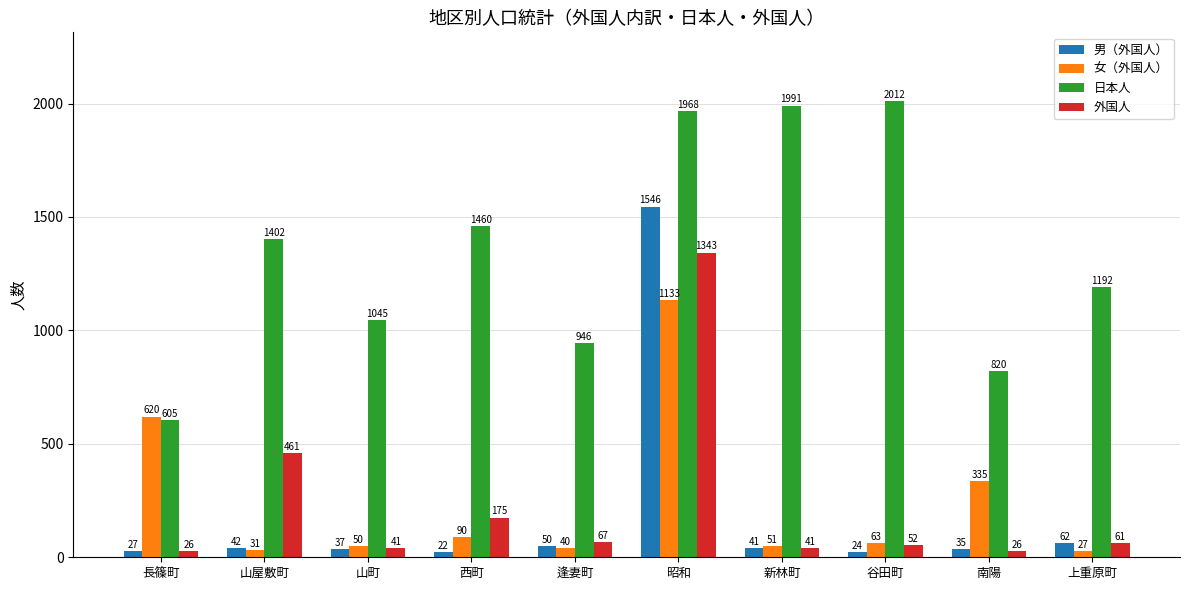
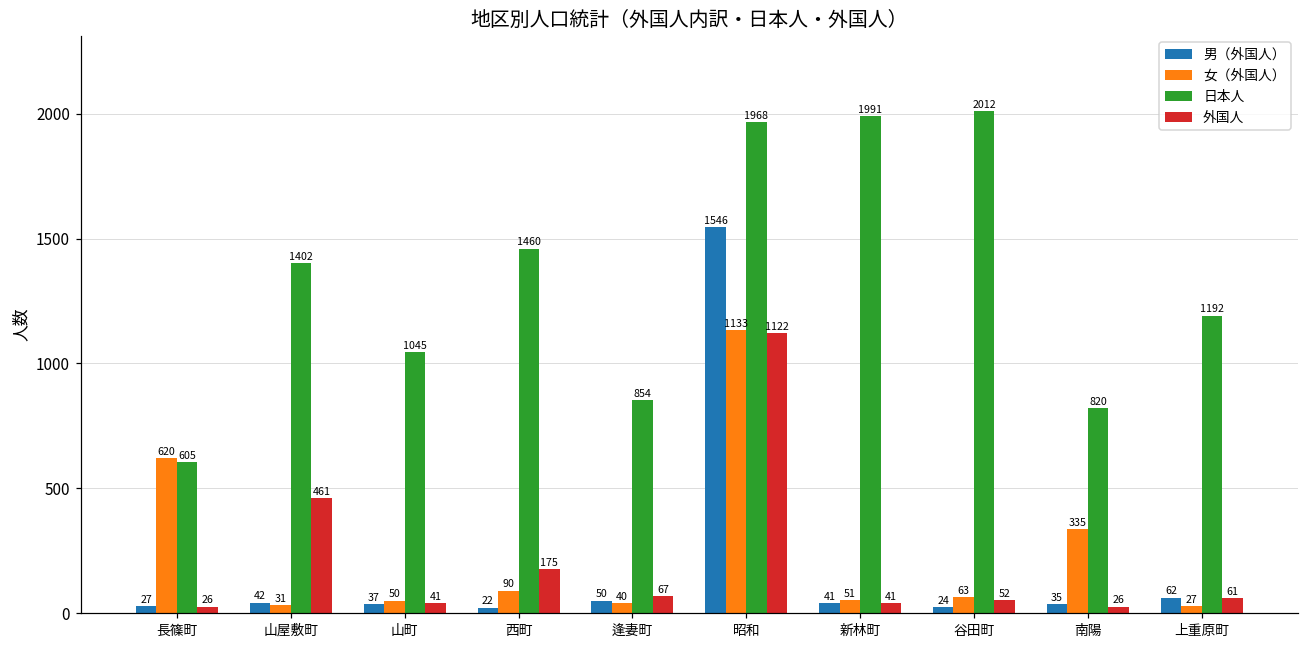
  {
    "男（外国人）": {
      "長篠町": 27,
      "山屋敷町": 42,
      "山町": 37,
      "西町": 22,
      "逢妻町": 50,
      "昭和": 1546,
      "新林町": 41,
      "谷田町": 24,
      "南陽": 35,
      "上重原町": 62
    },
    "女（外国人）": {
      "長篠町": 620,
      "山屋敷町": 31,
      "山町": 50,
      "西町": 90,
      "逢妻町": 40,
      "昭和": 1133,
      "新林町": 51,
      "谷田町": 63,
      "南陽": 335,
      "上重原町": 27
    },
    "日本人": {
      "長篠町": 605,
      "山屋敷町": 1402,
      "山町": 1045,
      "西町": 1460,
-     "逢妻町": 946,
+     "逢妻町": 854,
      "昭和": 1968,
      "新林町": 1991,
      "谷田町": 2012,
      "南陽": 820,
      "上重原町": 1192
    },
    "外国人": {
      "長篠町": 26,
      "山屋敷町": 461,
      "山町": 41,
      "西町": 175,
      "逢妻町": 67,
-     "昭和": 1343,
+     "昭和": 1122,
      "新林町": 41,
      "谷田町": 52,
      "南陽": 26,
      "上重原町": 61
    }
  }
